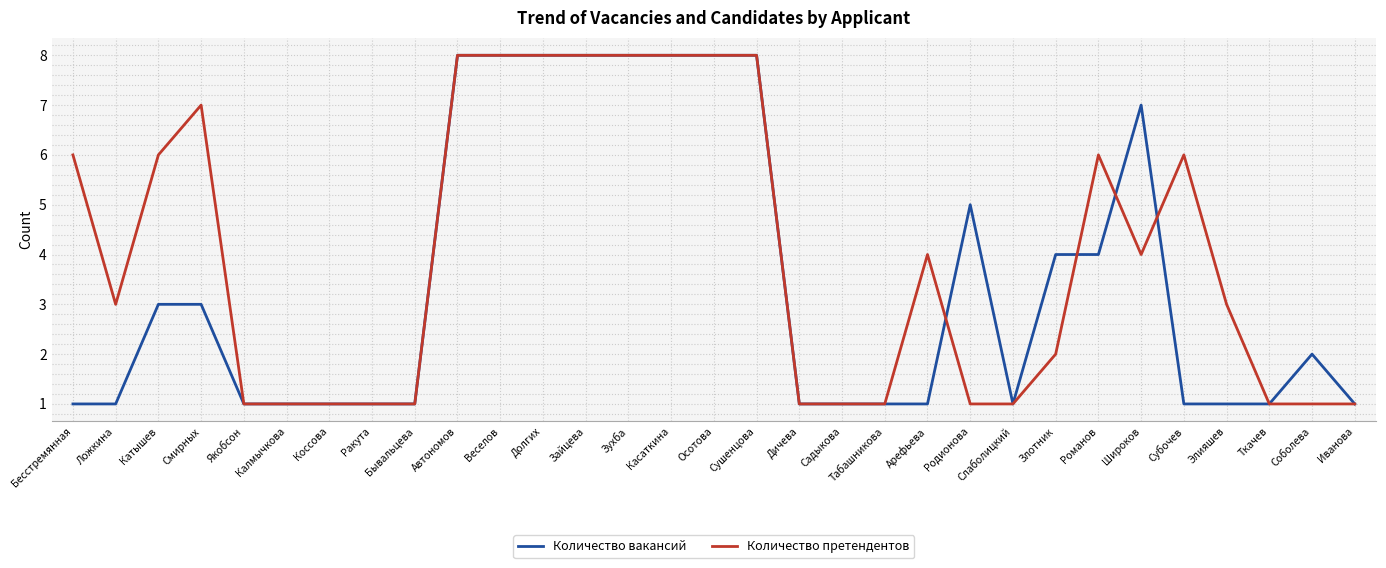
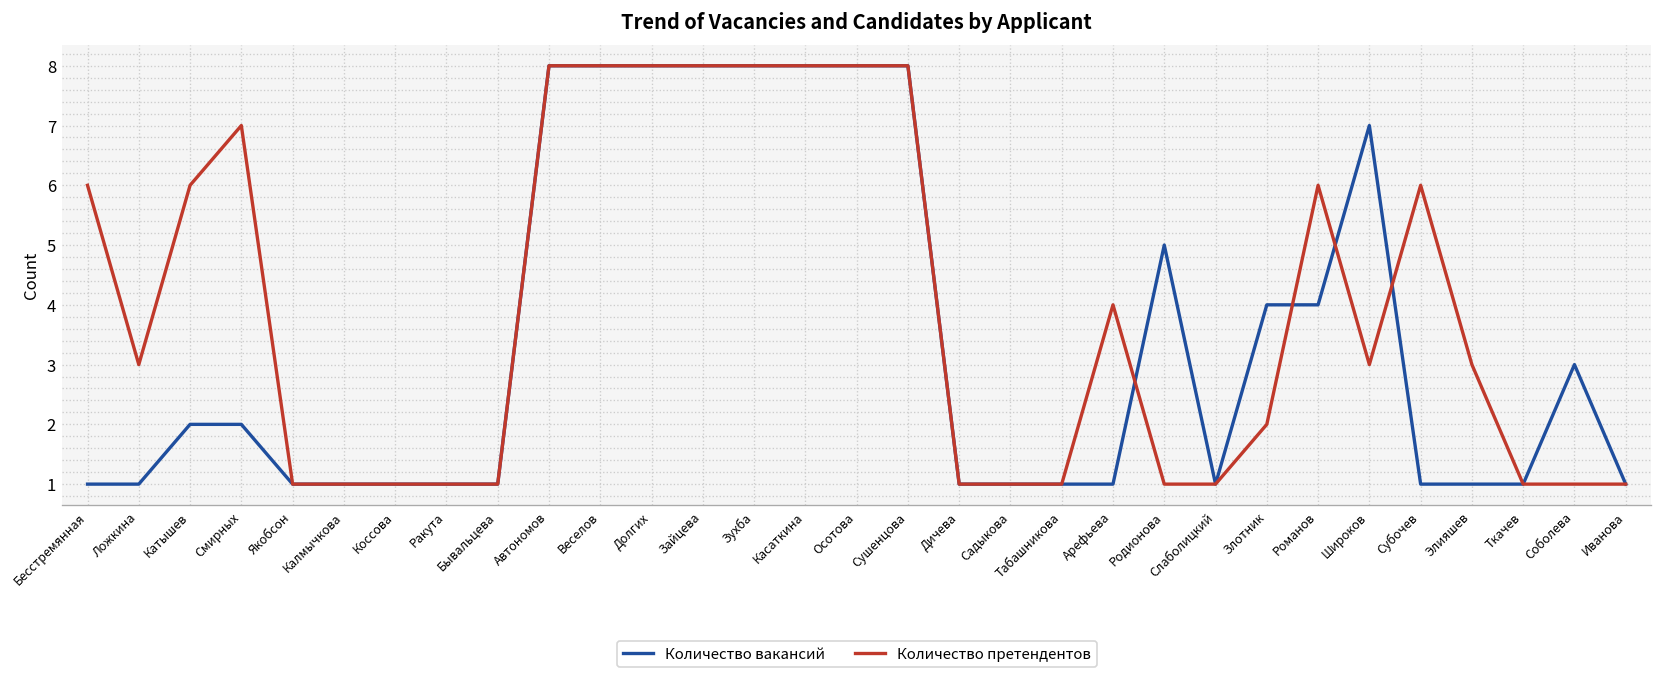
  {
    "Количество вакансий": {
      "Бесстремянная": 1,
      "Ложкина": 1,
-     "Катышев": 3,
-     "Смирных": 3,
+     "Катышев": 2,
+     "Смирных": 2,
      "Арефьева": 1,
      "Родионова": 5,
      "Злотник": 4,
      "Романов": 4,
      "Широков": 7,
      "Субочев": 1,
      "Элияшев": 1,
-     "Соболева": 2
+     "Соболева": 3
    },
    "Количество претендентов": {
      "Бесстремянная": 6,
      "Ложкина": 3,
      "Катышев": 6,
      "Смирных": 7,
      "Арефьева": 4,
      "Родионова": 1,
      "Злотник": 2,
      "Романов": 6,
-     "Широков": 4,
+     "Широков": 3,
      "Субочев": 6,
      "Элияшев": 3,
      "Соболева": 1
    }
  }
